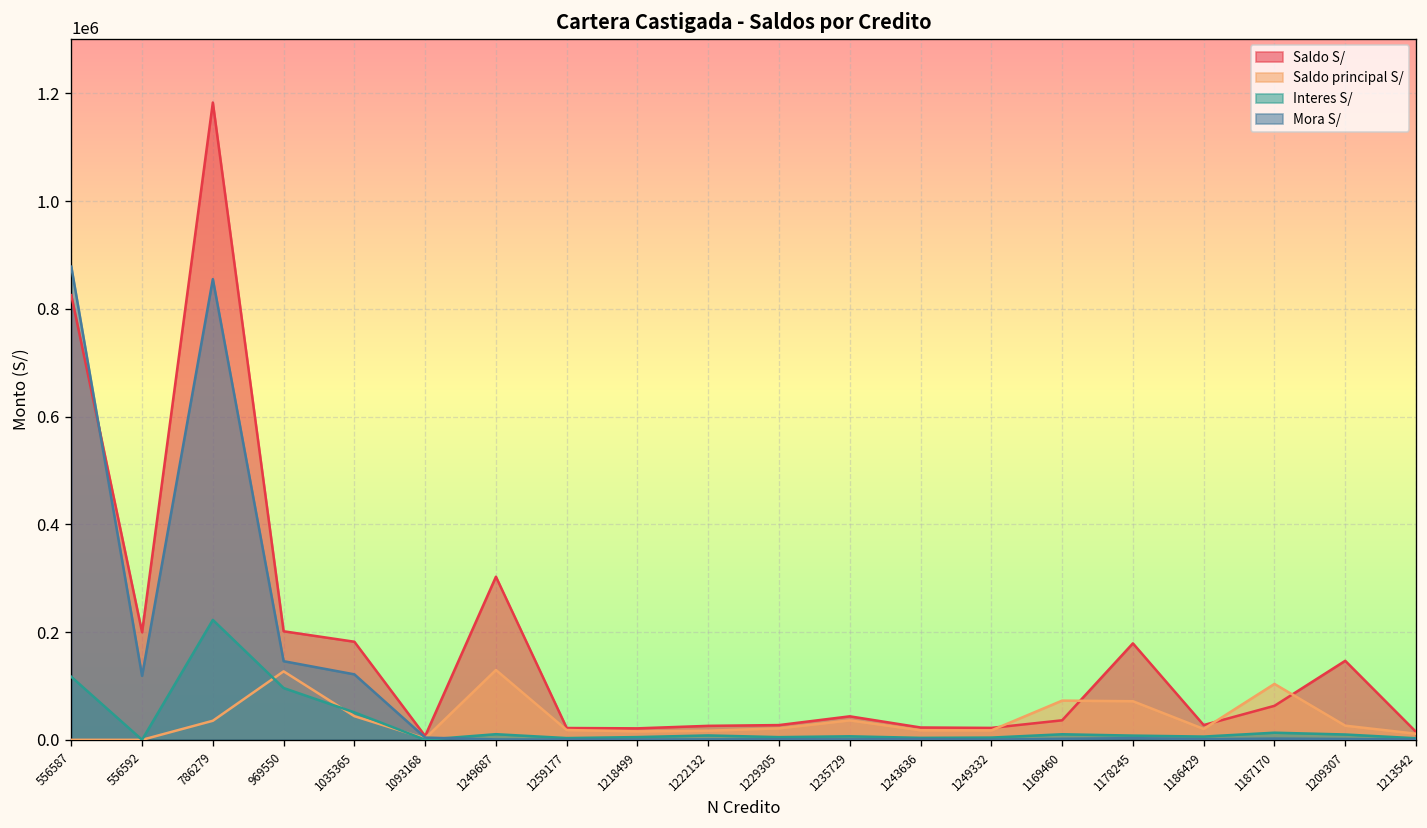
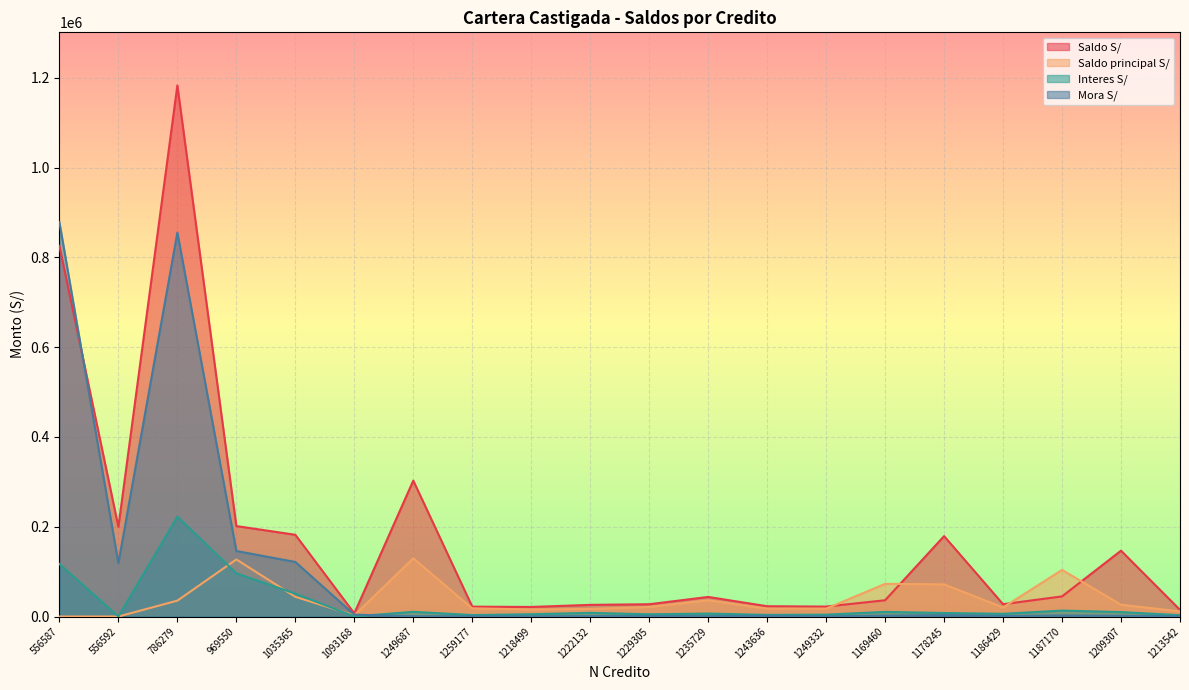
  {
    "Saldo S/": {
      "556587": 830000,
      "556592": 200000,
      "786279": 1180000,
      "969550": 200000,
      "1035365": 180000,
      "1249687": 300000,
      "1222132": 30000,
      "1229305": 30000,
      "1235729": 40000,
      "1169460": 40000,
      "1178245": 180000,
      "1186429": 30000,
-     "1187170": 60000,
+     "1187170": 40000,
      "1209307": 150000
    },
    "Saldo principal S/": {
      "556587": 0,
      "786279": 40000,
      "969550": 130000,
      "1035365": 40000,
      "1249687": 130000,
      "1222132": 20000,
      "1229305": 20000,
      "1235729": 40000,
      "1169460": 70000,
      "1178245": 70000,
      "1186429": 20000,
      "1187170": 100000,
      "1209307": 30000
    }
  }
